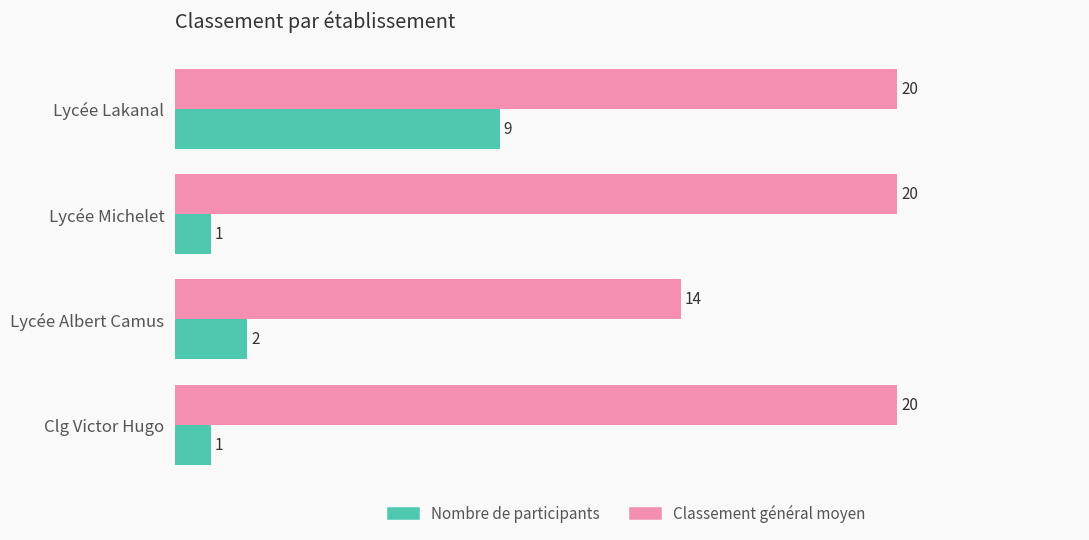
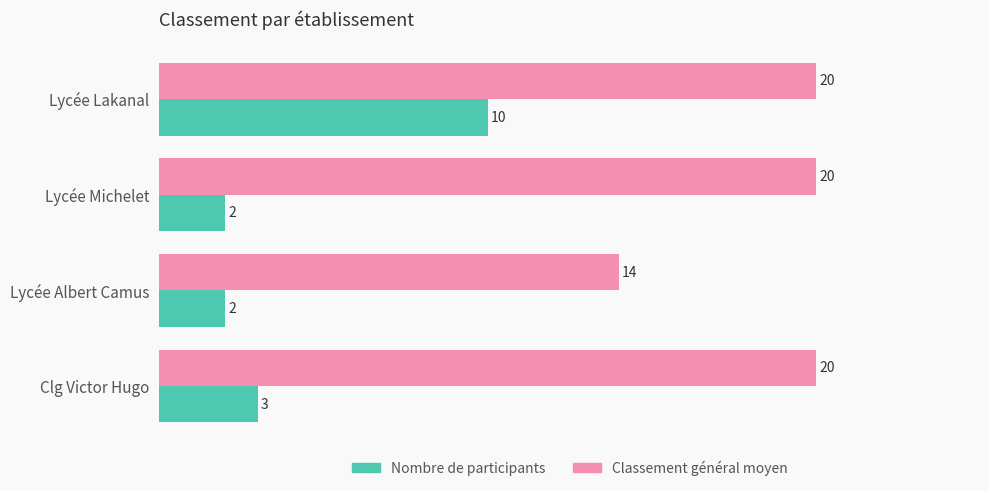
  {
    "Nombre de participants": {
-     "Lycée Lakanal": 9,
-     "Lycée Michelet": 1,
+     "Lycée Lakanal": 10,
+     "Lycée Michelet": 2,
      "Lycée Albert Camus": 2,
-     "Clg Victor Hugo": 1
+     "Clg Victor Hugo": 3
    },
    "Classement général moyen": {
      "Lycée Lakanal": 20,
      "Lycée Michelet": 20,
      "Lycée Albert Camus": 14,
      "Clg Victor Hugo": 20
    }
  }
